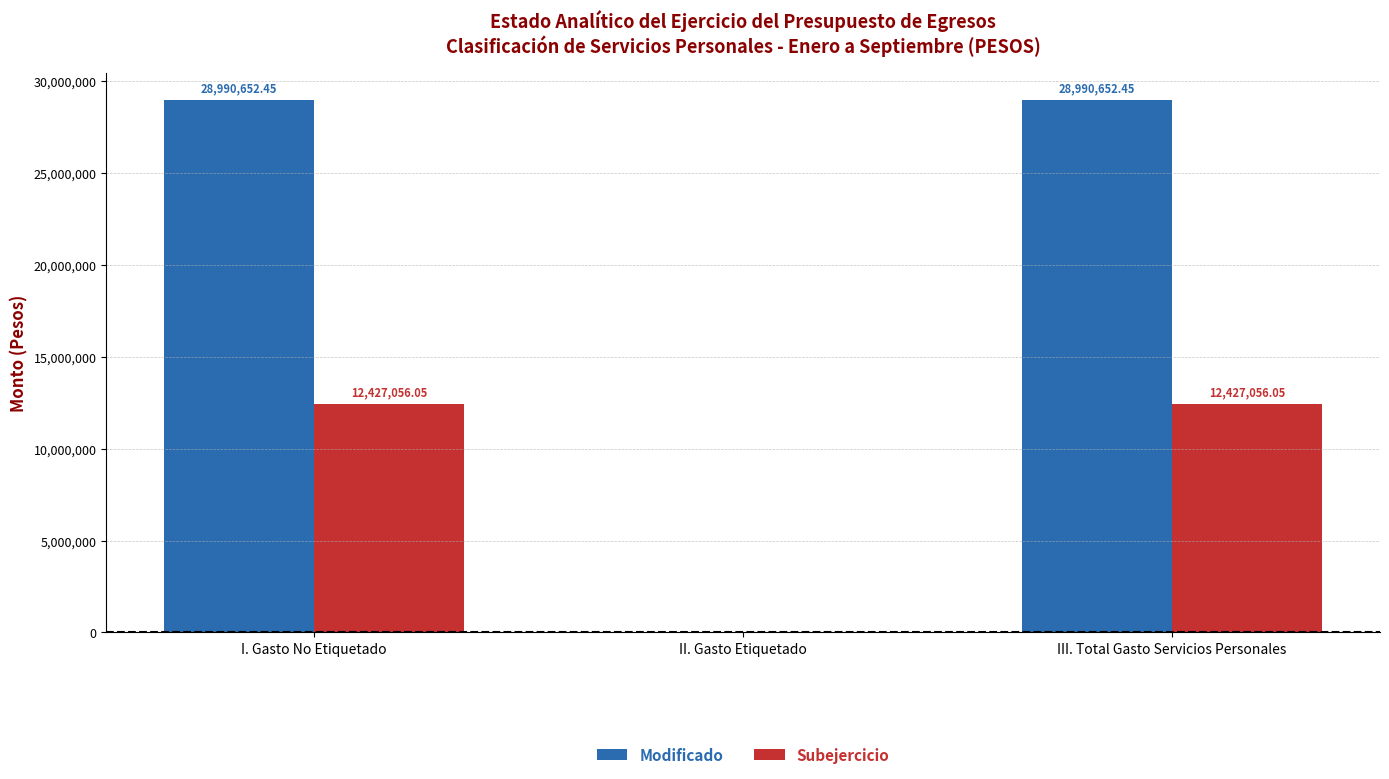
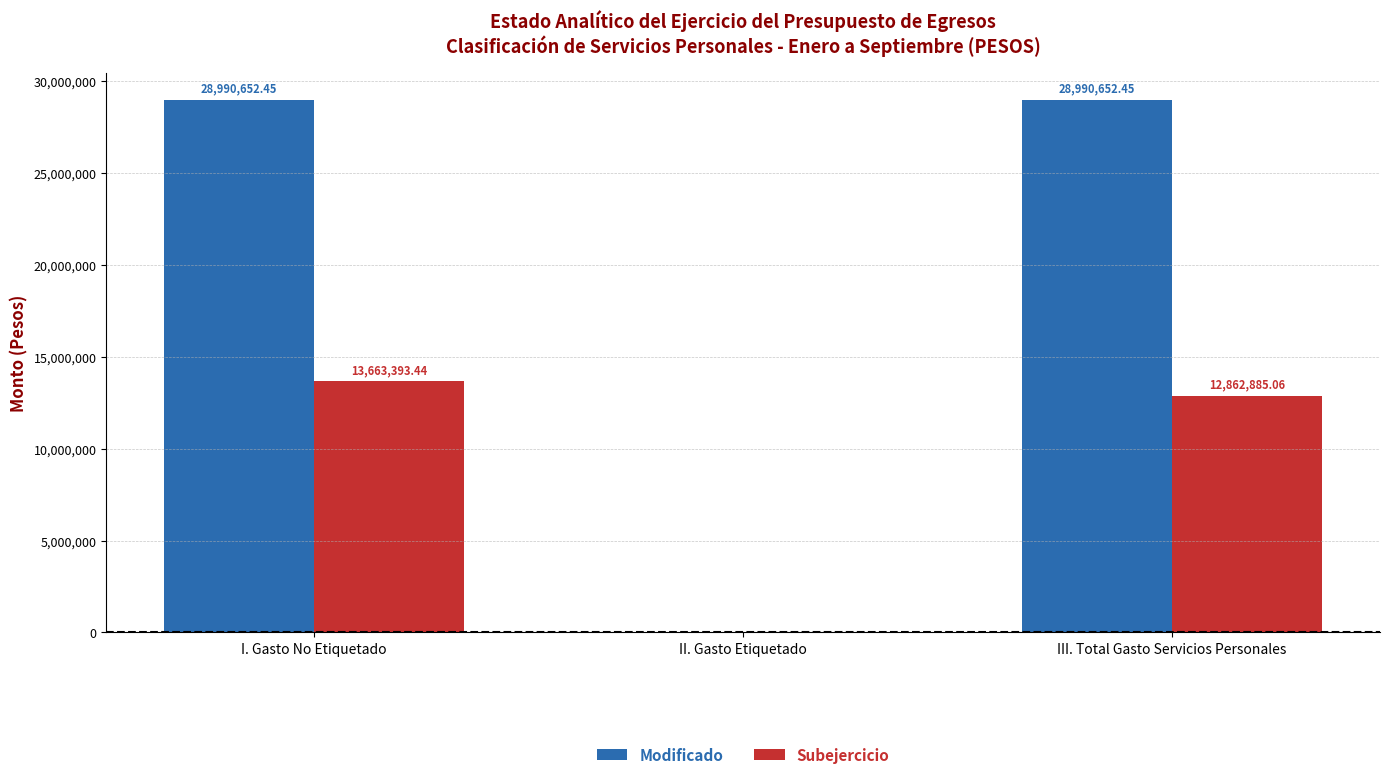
  {
    "Modificado": {
      "I. Gasto No Etiquetado": "28,990,652.45",
      "III. Total Gasto Servicios Personales": "28,990,652.45"
    },
    "Subejercicio": {
-     "I. Gasto No Etiquetado": "12,427,056.05",
-     "III. Total Gasto Servicios Personales": "12,427,056.05"
+     "I. Gasto No Etiquetado": "13,663,393.44",
+     "III. Total Gasto Servicios Personales": "12,862,885.06"
    }
  }
